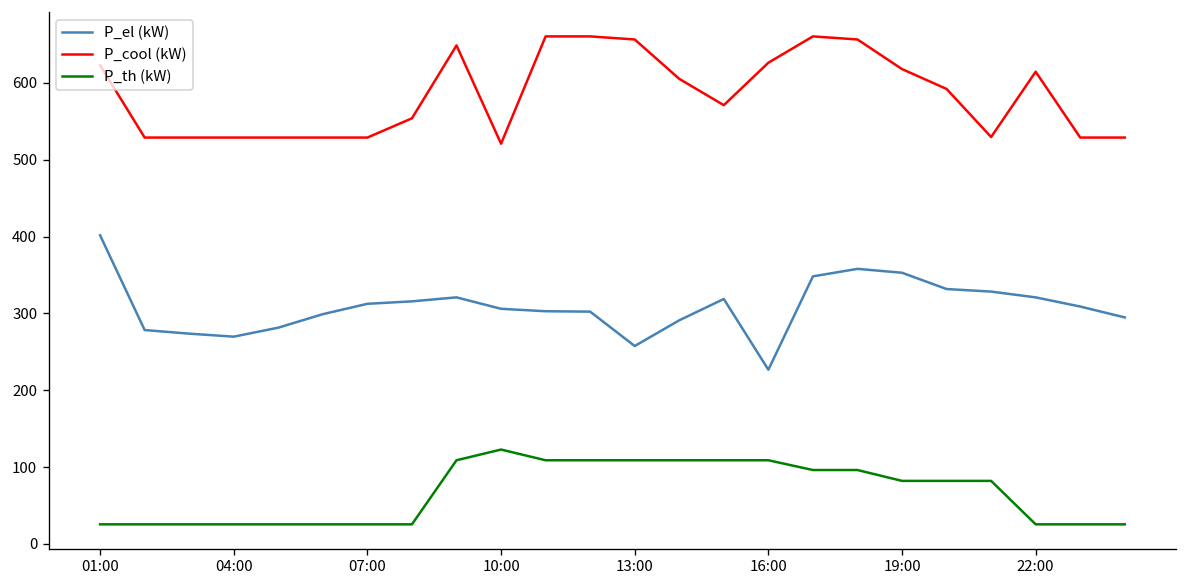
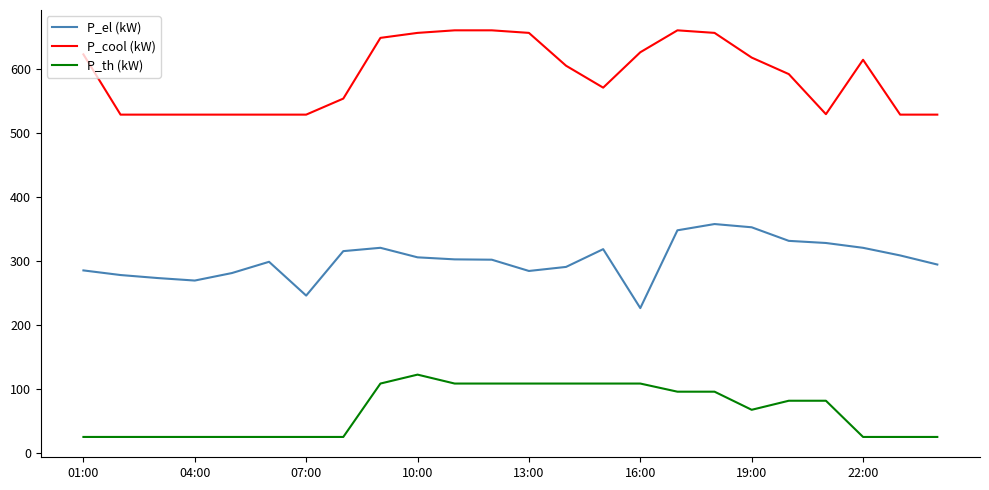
  {
    "P_el (kW)": {
-     "01:00": 400,
+     "01:00": 290,
      "04:00": 270,
-     "07:00": 310,
+     "07:00": 250,
      "10:00": 310,
-     "13:00": 260,
+     "13:00": 280,
      "16:00": 230,
      "19:00": 350,
      "22:00": 320
    },
    "P_cool (kW)": {
      "04:00": 530,
      "07:00": 530,
-     "10:00": 520,
+     "10:00": 660,
      "13:00": 660,
      "16:00": 630,
      "19:00": 620,
      "22:00": 610
    },
    "P_th (kW)": {
      "01:00": 30,
      "04:00": 30,
      "07:00": 30,
      "10:00": 120,
      "13:00": 110,
      "16:00": 110,
-     "19:00": 80,
+     "19:00": 70,
      "22:00": 30
    }
  }
